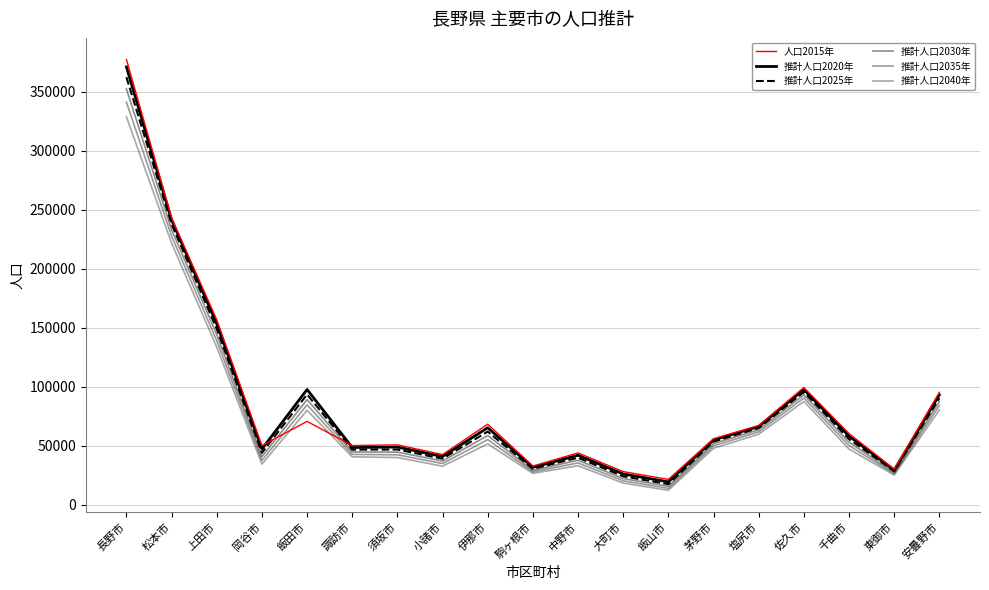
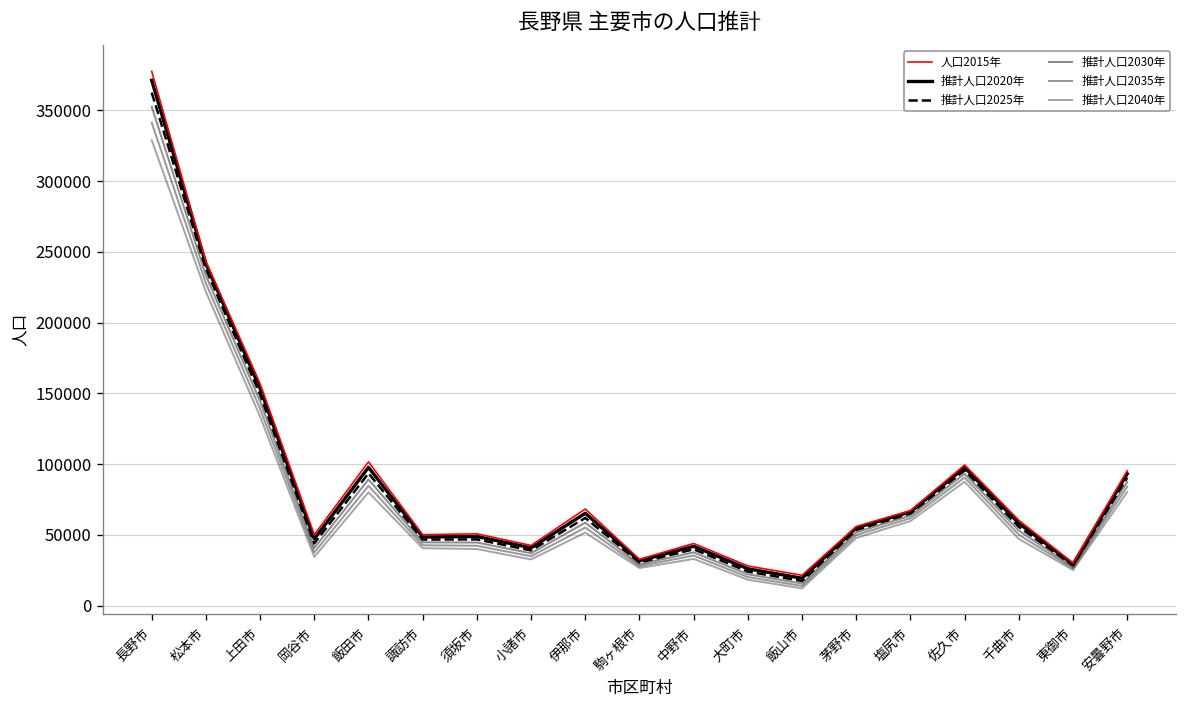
  {
    "人口2015年": {
      "長野市": 378000,
      "上田市": 157000,
      "岡谷市": 50000,
-     "飯田市": 71000,
+     "飯田市": 102000,
      "伊那市": 68000
    }
  }
